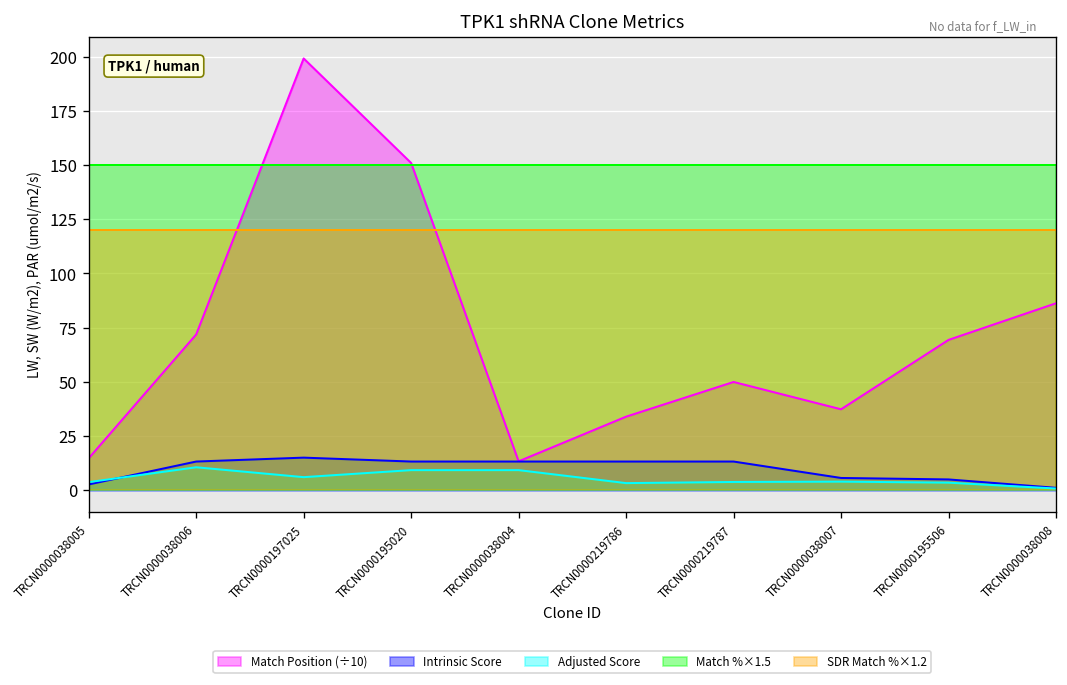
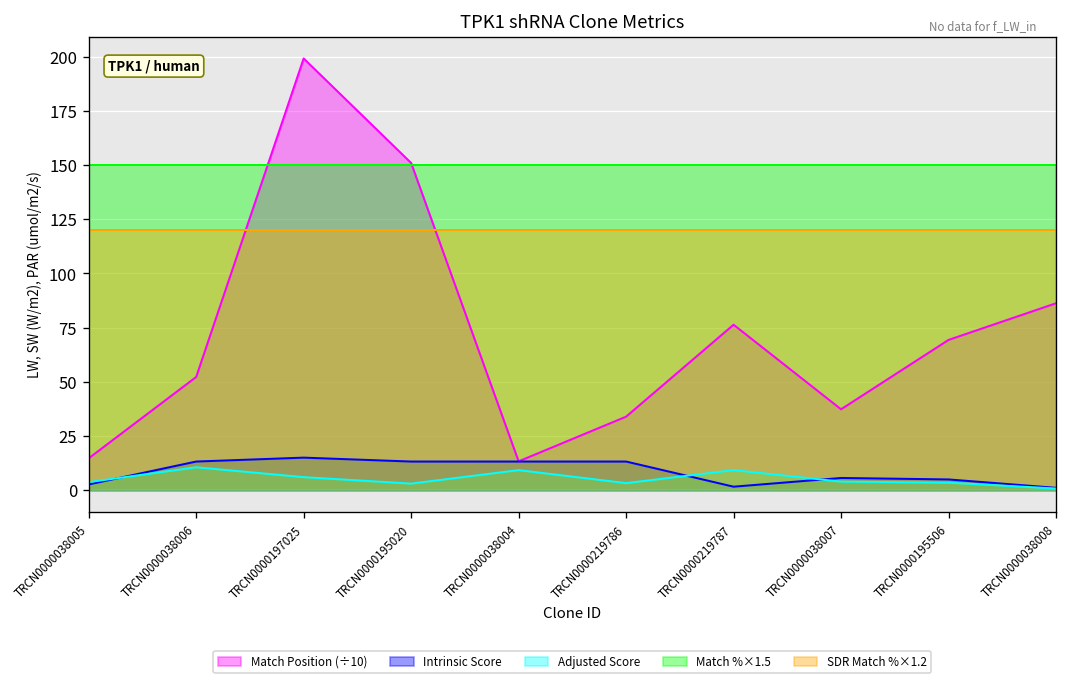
  {
    "Match Position (÷10)": {
      "TRCN0000038005": 15,
-     "TRCN0000038006": 72,
+     "TRCN0000038006": 52,
      "TRCN0000197025": 199,
      "TRCN0000219786": 34,
-     "TRCN0000219787": 50,
+     "TRCN0000219787": 76,
      "TRCN0000038007": 37,
      "TRCN0000195506": 69,
      "TRCN0000038008": 86
    },
    "Intrinsic Score": {
      "TRCN0000038006": 13,
      "TRCN0000197025": 15,
      "TRCN0000195020": 13,
      "TRCN0000219786": 13,
-     "TRCN0000219787": 13,
+     "TRCN0000219787": 2,
      "TRCN0000038007": 6,
      "TRCN0000195506": 5
    },
    "Adjusted Score": {
      "TRCN0000038006": 11,
      "TRCN0000197025": 6,
-     "TRCN0000195020": 9,
+     "TRCN0000195020": 3,
      "TRCN0000038004": 9,
      "TRCN0000219786": 3,
-     "TRCN0000219787": 4,
+     "TRCN0000219787": 9,
      "TRCN0000038007": 4,
      "TRCN0000195506": 3
    },
    "Match %×1.5": {
      "TRCN0000038005": 150,
      "TRCN0000038006": 150,
      "TRCN0000197025": 150,
      "TRCN0000038004": 150,
      "TRCN0000219786": 150,
      "TRCN0000219787": 150,
      "TRCN0000038007": 150,
      "TRCN0000195506": 150,
      "TRCN0000038008": 150
    },
    "SDR Match %×1.2": {
      "TRCN0000038005": 120,
      "TRCN0000038006": 120,
      "TRCN0000197025": 120,
      "TRCN0000195020": 120,
      "TRCN0000038004": 120,
      "TRCN0000219786": 120,
      "TRCN0000219787": 120,
      "TRCN0000038007": 120,
      "TRCN0000195506": 120,
      "TRCN0000038008": 120
    }
  }
